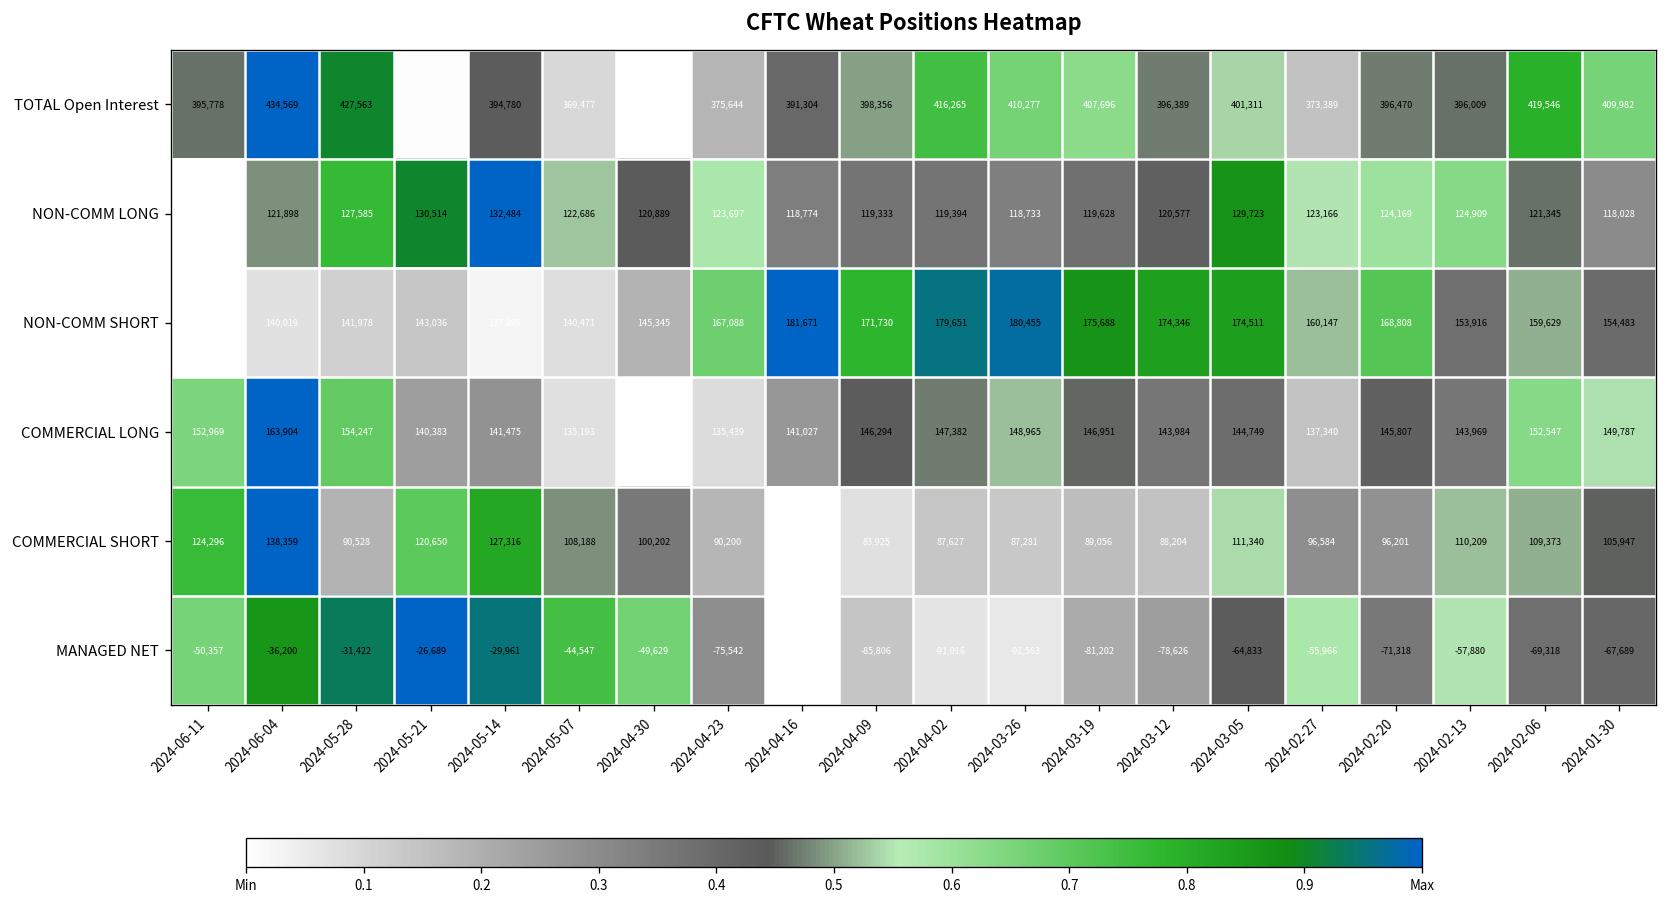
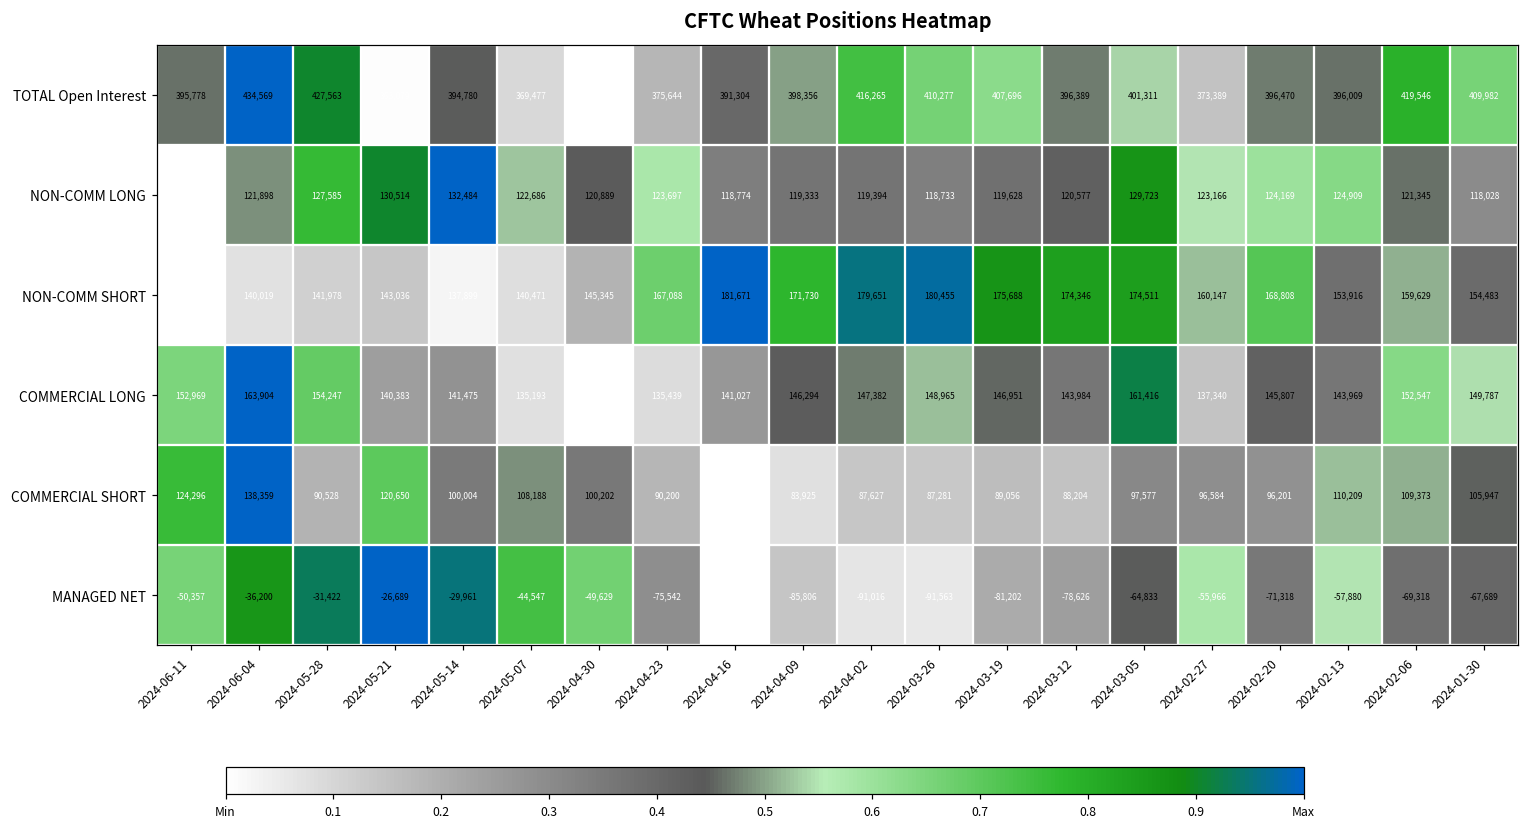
  {
    "TOTAL Open Interest": {
      "2024-06-11": "395,778",
      "2024-06-04": "434,569",
      "2024-05-28": "427,563",
      "2024-05-14": "394,780",
      "2024-04-23": "375,644",
      "2024-04-16": "391,304",
      "2024-04-09": "398,356",
      "2024-04-02": "416,265",
      "2024-03-26": "410,277",
      "2024-03-19": "407,696",
      "2024-03-12": "396,389",
      "2024-03-05": "401,311",
      "2024-02-27": "373,389",
      "2024-02-20": "396,470",
      "2024-02-13": "396,009",
      "2024-02-06": "419,546",
      "2024-01-30": "409,982"
    },
    "NON-COMM LONG": {
      "2024-06-04": "121,898",
      "2024-05-28": "127,585",
      "2024-05-21": "130,514",
      "2024-05-14": "132,484",
      "2024-05-07": "122,686",
      "2024-04-30": "120,889",
      "2024-04-23": "123,697",
      "2024-04-16": "118,774",
      "2024-04-09": "119,333",
      "2024-04-02": "119,394",
      "2024-03-26": "118,733",
      "2024-03-19": "119,628",
      "2024-03-12": "120,577",
      "2024-03-05": "129,723",
      "2024-02-27": "123,166",
      "2024-02-20": "124,169",
      "2024-02-13": "124,909",
      "2024-02-06": "121,345",
      "2024-01-30": "118,028"
    },
    "NON-COMM SHORT": {
      "2024-05-21": "143,036",
      "2024-04-30": "145,345",
      "2024-04-23": "167,088",
      "2024-04-16": "181,671",
      "2024-04-09": "171,730",
      "2024-04-02": "179,651",
      "2024-03-26": "180,455",
      "2024-03-19": "175,688",
      "2024-03-12": "174,346",
      "2024-03-05": "174,511",
      "2024-02-27": "160,147",
      "2024-02-20": "168,808",
      "2024-02-13": "153,916",
      "2024-02-06": "159,629",
      "2024-01-30": "154,483"
    },
    "COMMERCIAL LONG": {
      "2024-06-11": "152,969",
      "2024-06-04": "163,904",
      "2024-05-28": "154,247",
      "2024-05-21": "140,383",
      "2024-05-14": "141,475",
      "2024-04-16": "141,027",
      "2024-04-09": "146,294",
      "2024-04-02": "147,382",
      "2024-03-26": "148,965",
      "2024-03-19": "146,951",
      "2024-03-12": "143,984",
-     "2024-03-05": "144,749",
+     "2024-03-05": "161,416",
      "2024-02-27": "137,340",
      "2024-02-20": "145,807",
      "2024-02-13": "143,969",
      "2024-02-06": "152,547",
      "2024-01-30": "149,787"
    },
    "COMMERCIAL SHORT": {
      "2024-06-11": "124,296",
      "2024-06-04": "138,359",
      "2024-05-28": "90,528",
      "2024-05-21": "120,650",
-     "2024-05-14": "127,316",
+     "2024-05-14": "100,004",
      "2024-05-07": "108,188",
      "2024-04-30": "100,202",
      "2024-04-23": "90,200",
      "2024-04-02": "87,627",
      "2024-03-26": "87,281",
      "2024-03-19": "89,056",
      "2024-03-12": "88,204",
-     "2024-03-05": "111,340",
+     "2024-03-05": "97,577",
      "2024-02-27": "96,584",
      "2024-02-20": "96,201",
      "2024-02-13": "110,209",
      "2024-02-06": "109,373",
      "2024-01-30": "105,947"
    },
    "MANAGED NET": {
      "2024-06-11": "-50,357",
      "2024-06-04": "-36,200",
      "2024-05-28": "-31,422",
      "2024-05-21": "-26,689",
      "2024-05-14": "-29,961",
      "2024-05-07": "-44,547",
      "2024-04-30": "-49,629",
      "2024-04-23": "-75,542",
      "2024-04-09": "-85,806",
      "2024-03-19": "-81,202",
      "2024-03-12": "-78,626",
      "2024-03-05": "-64,833",
      "2024-02-27": "-55,966",
      "2024-02-20": "-71,318",
      "2024-02-13": "-57,880",
      "2024-02-06": "-69,318",
      "2024-01-30": "-67,689"
    }
  }
